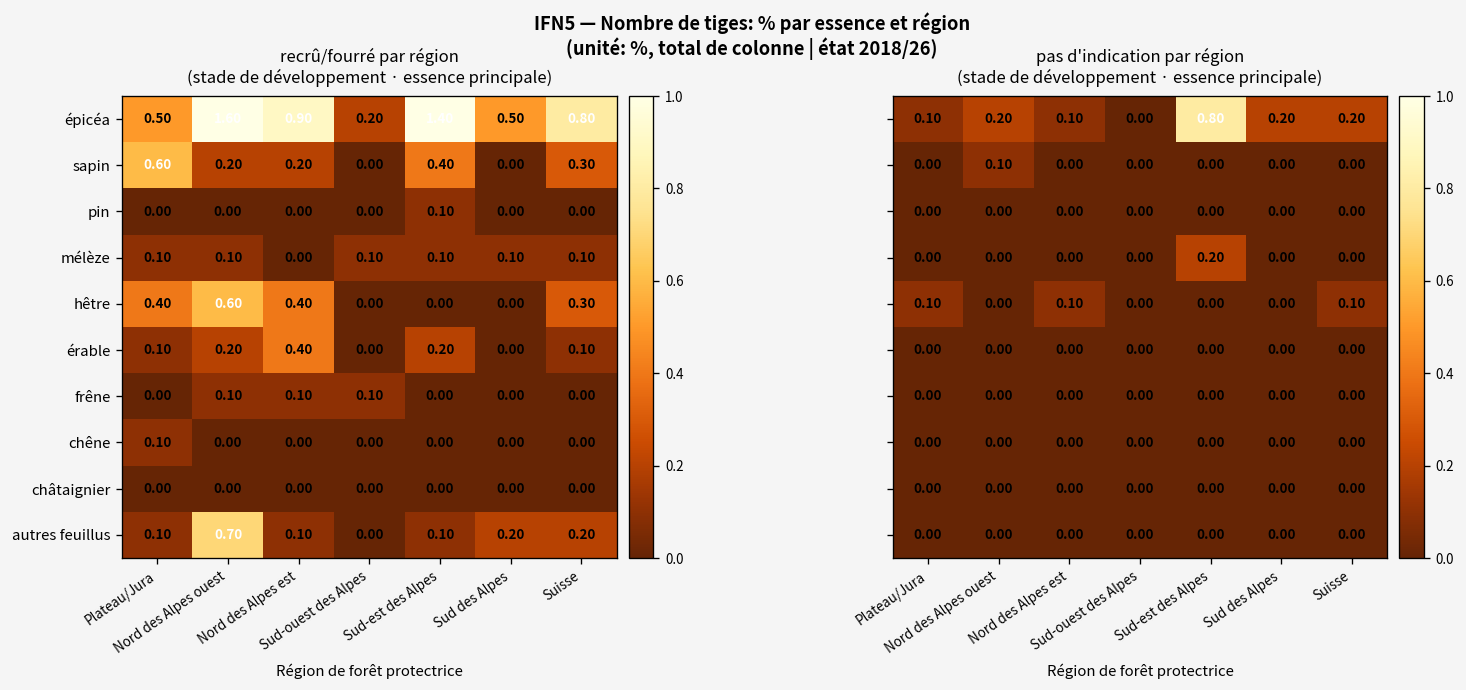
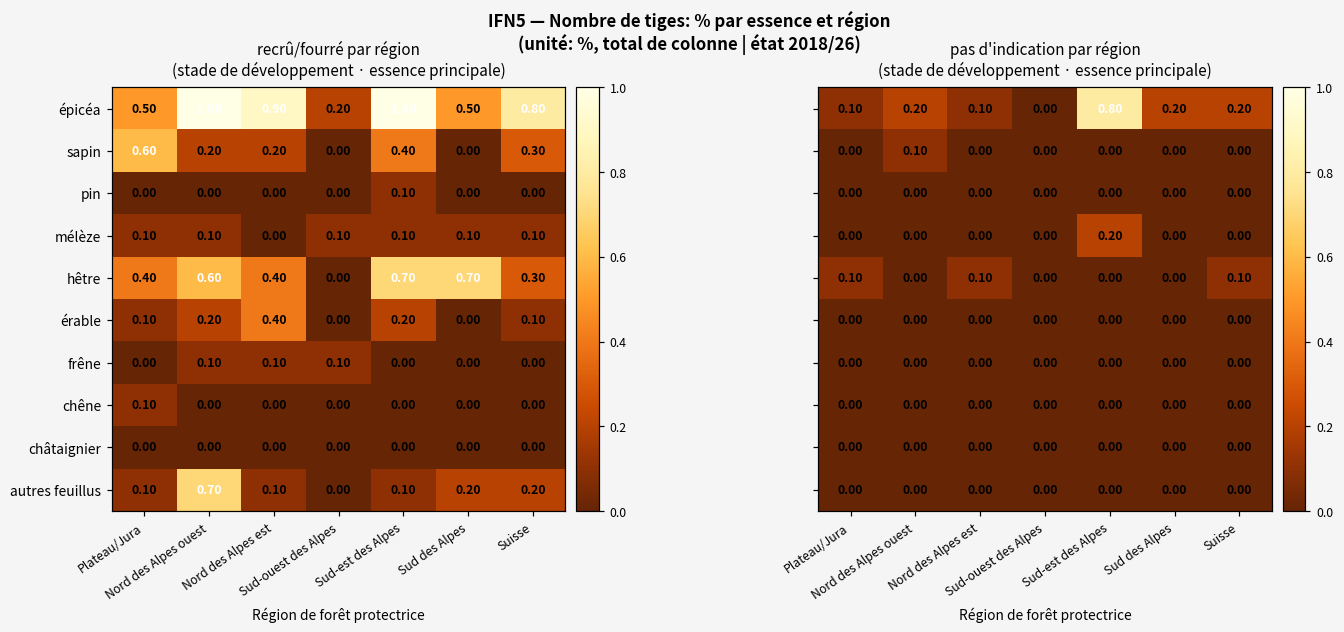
  {
    "recrû/fourré par région (stade de développement · essence principale)": {
      "épicéa": {
        "Plateau/Jura": 0.50,
        "Nord des Alpes est": 0.90,
        "Sud-ouest des Alpes": 0.20,
        "Sud des Alpes": 0.50,
        "Suisse": 0.80
      },
      "sapin": {
        "Plateau/Jura": 0.60,
        "Nord des Alpes ouest": 0.20,
        "Nord des Alpes est": 0.20,
        "Sud-ouest des Alpes": 0.00,
        "Sud-est des Alpes": 0.40,
        "Sud des Alpes": 0.00,
        "Suisse": 0.30
      },
      "pin": {
        "Plateau/Jura": 0.00,
        "Nord des Alpes ouest": 0.00,
        "Nord des Alpes est": 0.00,
        "Sud-ouest des Alpes": 0.00,
        "Sud-est des Alpes": 0.10,
        "Sud des Alpes": 0.00,
        "Suisse": 0.00
      },
      "mélèze": {
        "Plateau/Jura": 0.10,
        "Nord des Alpes ouest": 0.10,
        "Nord des Alpes est": 0.00,
        "Sud-ouest des Alpes": 0.10,
        "Sud-est des Alpes": 0.10,
        "Sud des Alpes": 0.10,
        "Suisse": 0.10
      },
      "hêtre": {
        "Plateau/Jura": 0.40,
        "Nord des Alpes ouest": 0.60,
        "Nord des Alpes est": 0.40,
        "Sud-ouest des Alpes": 0.00,
-       "Sud-est des Alpes": 0.00,
-       "Sud des Alpes": 0.00,
+       "Sud-est des Alpes": 0.70,
+       "Sud des Alpes": 0.70,
        "Suisse": 0.30
      },
      "érable": {
        "Plateau/Jura": 0.10,
        "Nord des Alpes ouest": 0.20,
        "Nord des Alpes est": 0.40,
        "Sud-ouest des Alpes": 0.00,
        "Sud-est des Alpes": 0.20,
        "Sud des Alpes": 0.00,
        "Suisse": 0.10
      },
      "frêne": {
        "Plateau/Jura": 0.00,
        "Nord des Alpes ouest": 0.10,
        "Nord des Alpes est": 0.10,
        "Sud-ouest des Alpes": 0.10,
        "Sud-est des Alpes": 0.00,
        "Sud des Alpes": 0.00,
        "Suisse": 0.00
      },
      "chêne": {
        "Plateau/Jura": 0.10,
        "Nord des Alpes ouest": 0.00,
        "Nord des Alpes est": 0.00,
        "Sud-ouest des Alpes": 0.00,
        "Sud-est des Alpes": 0.00,
        "Sud des Alpes": 0.00,
        "Suisse": 0.00
      },
      "châtaignier": {
        "Plateau/Jura": 0.00,
        "Nord des Alpes ouest": 0.00,
        "Nord des Alpes est": 0.00,
        "Sud-ouest des Alpes": 0.00,
        "Sud-est des Alpes": 0.00,
        "Sud des Alpes": 0.00,
        "Suisse": 0.00
      },
      "autres feuillus": {
        "Plateau/Jura": 0.10,
        "Nord des Alpes ouest": 0.70,
        "Nord des Alpes est": 0.10,
        "Sud-ouest des Alpes": 0.00,
        "Sud-est des Alpes": 0.10,
        "Sud des Alpes": 0.20,
        "Suisse": 0.20
      }
    }
  }
